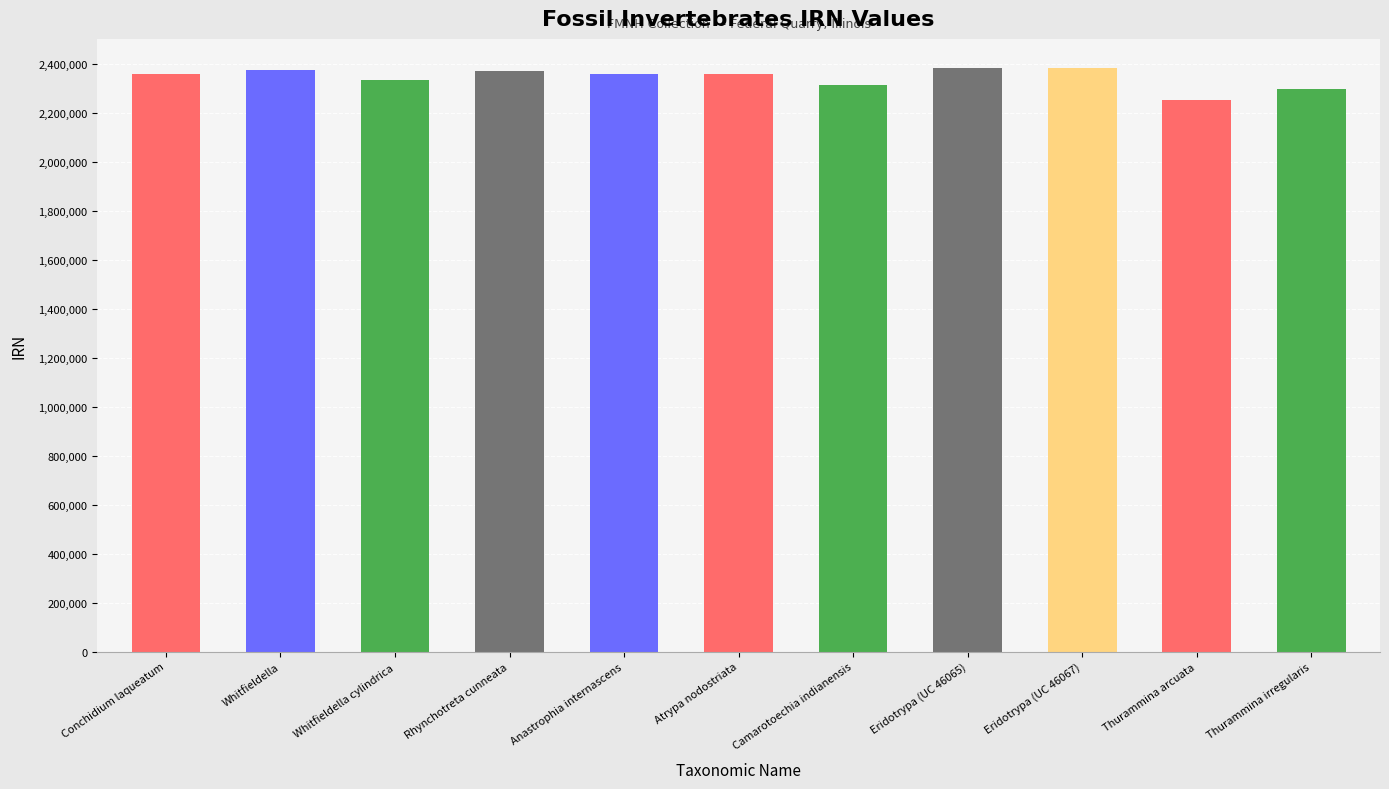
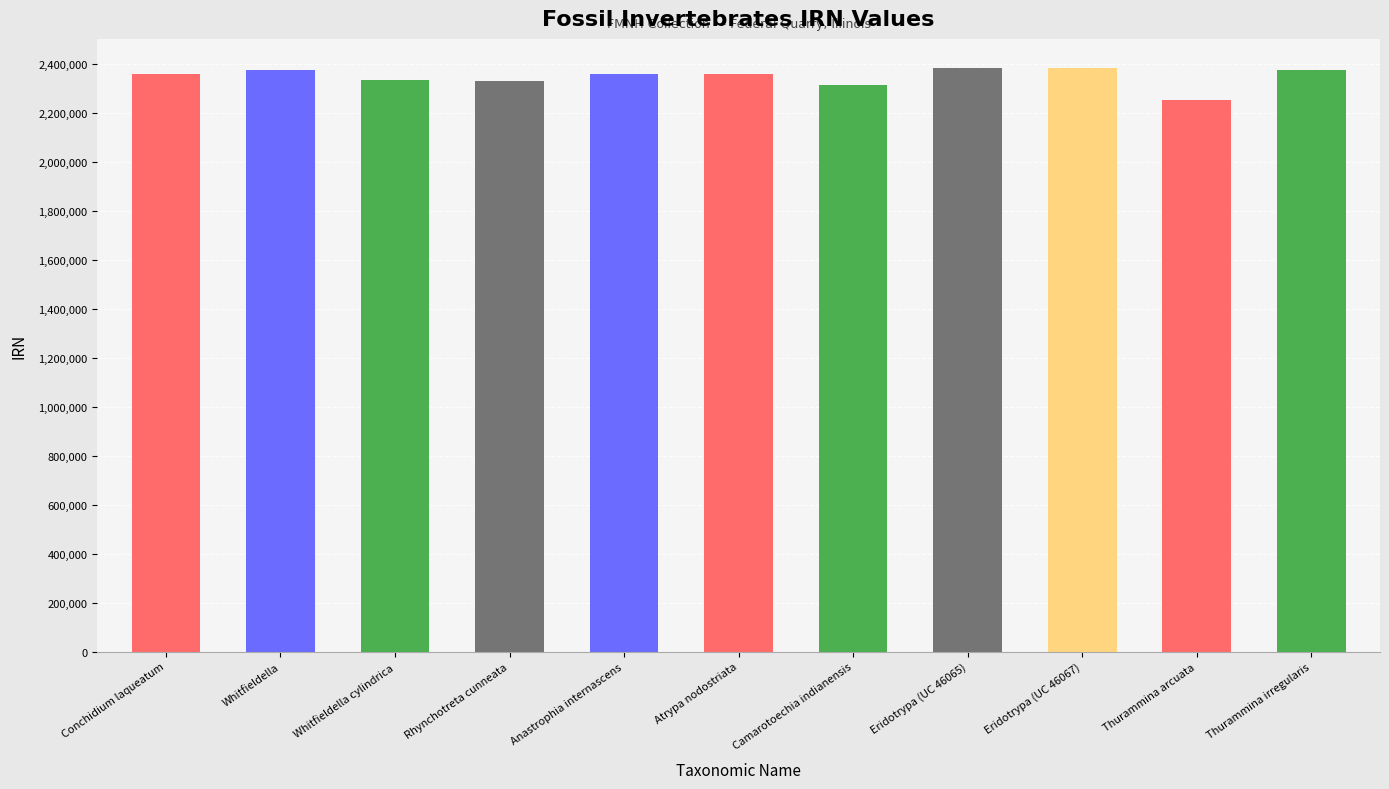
  {
    "Conchidium laqueatum": "2,360,000",
    "Whitfieldella": "2,370,000",
    "Whitfieldella cylindrica": "2,340,000",
-   "Rhynchotreta cunneata": "2,370,000",
+   "Rhynchotreta cunneata": "2,330,000",
    "Anastrophia internascens": "2,360,000",
    "Atrypa nodostriata": "2,360,000",
    "Camarotoechia indianensis": "2,310,000",
    "Eridotrypa (UC 46065)": "2,380,000",
    "Eridotrypa (UC 46067)": "2,380,000",
    "Thurammina arcuata": "2,250,000",
-   "Thurammina irregularis": "2,300,000"
+   "Thurammina irregularis": "2,380,000"
  }
